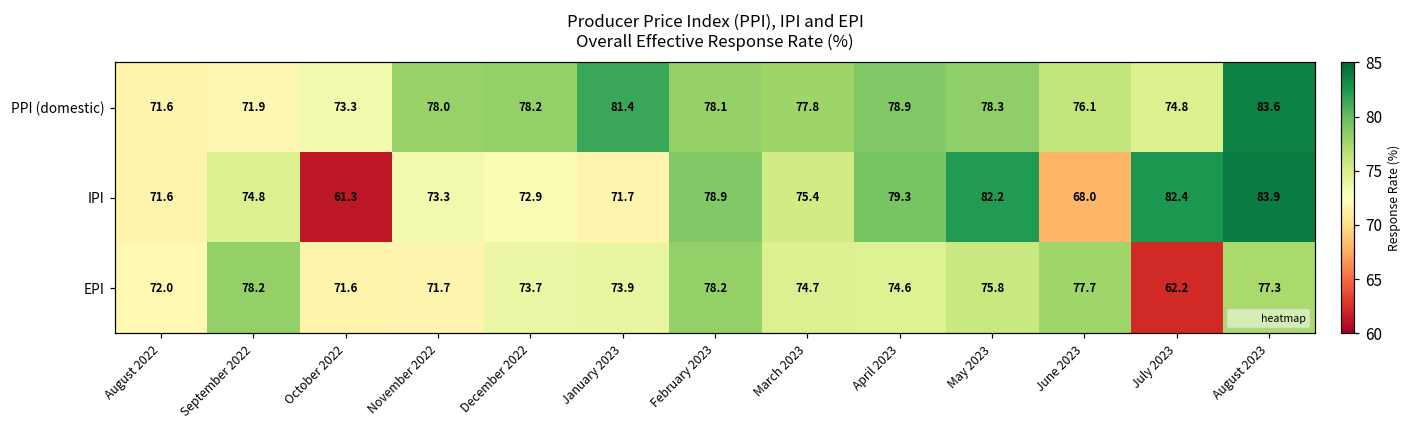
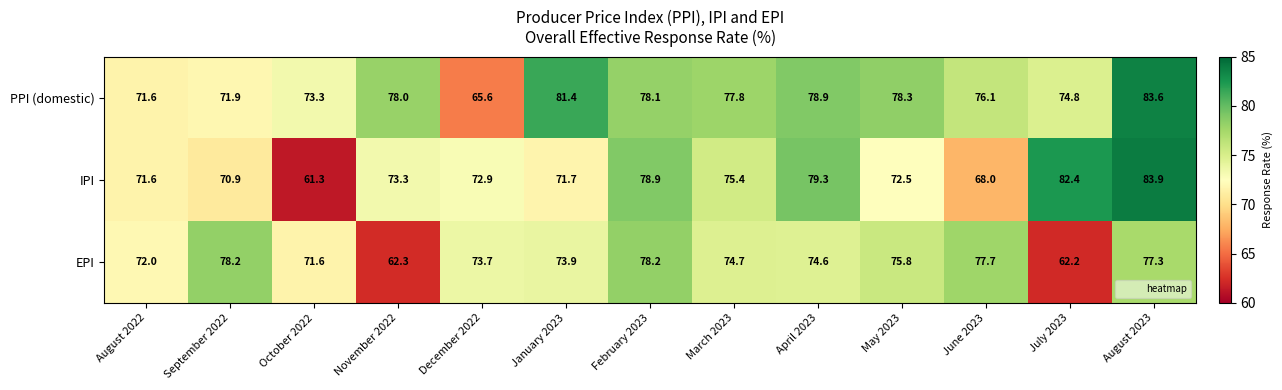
  {
    "PPI (domestic)": {
      "August 2022": 71.6,
      "September 2022": 71.9,
      "October 2022": 73.3,
      "November 2022": 78.0,
-     "December 2022": 78.2,
+     "December 2022": 65.6,
      "January 2023": 81.4,
      "February 2023": 78.1,
      "March 2023": 77.8,
      "April 2023": 78.9,
      "May 2023": 78.3,
      "June 2023": 76.1,
      "July 2023": 74.8,
      "August 2023": 83.6
    },
    "IPI": {
      "August 2022": 71.6,
-     "September 2022": 74.8,
+     "September 2022": 70.9,
      "October 2022": 61.3,
      "November 2022": 73.3,
      "December 2022": 72.9,
      "January 2023": 71.7,
      "February 2023": 78.9,
      "March 2023": 75.4,
      "April 2023": 79.3,
-     "May 2023": 82.2,
+     "May 2023": 72.5,
      "June 2023": 68.0,
      "July 2023": 82.4,
      "August 2023": 83.9
    },
    "EPI": {
      "August 2022": 72.0,
      "September 2022": 78.2,
      "October 2022": 71.6,
-     "November 2022": 71.7,
+     "November 2022": 62.3,
      "December 2022": 73.7,
      "January 2023": 73.9,
      "February 2023": 78.2,
      "March 2023": 74.7,
      "April 2023": 74.6,
      "May 2023": 75.8,
      "June 2023": 77.7,
      "July 2023": 62.2,
      "August 2023": 77.3
    }
  }
